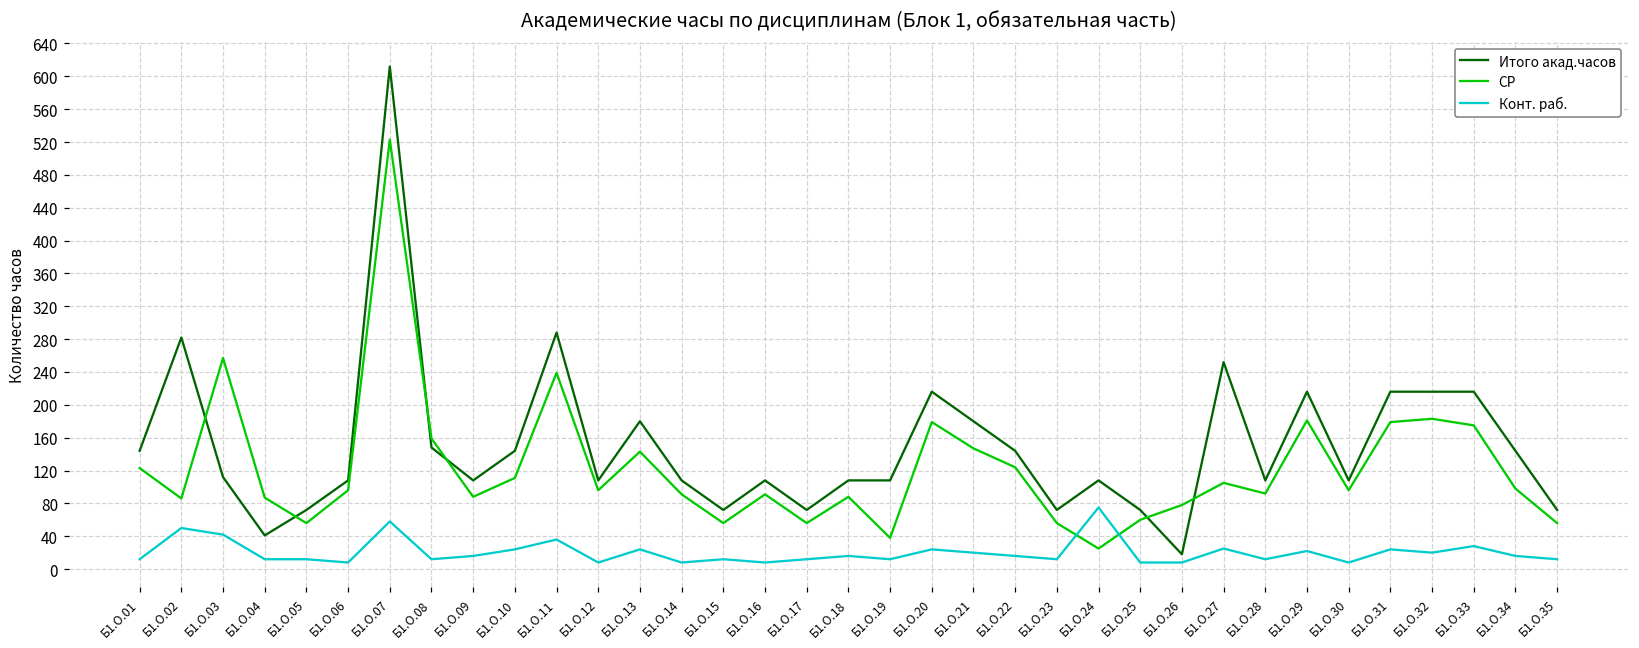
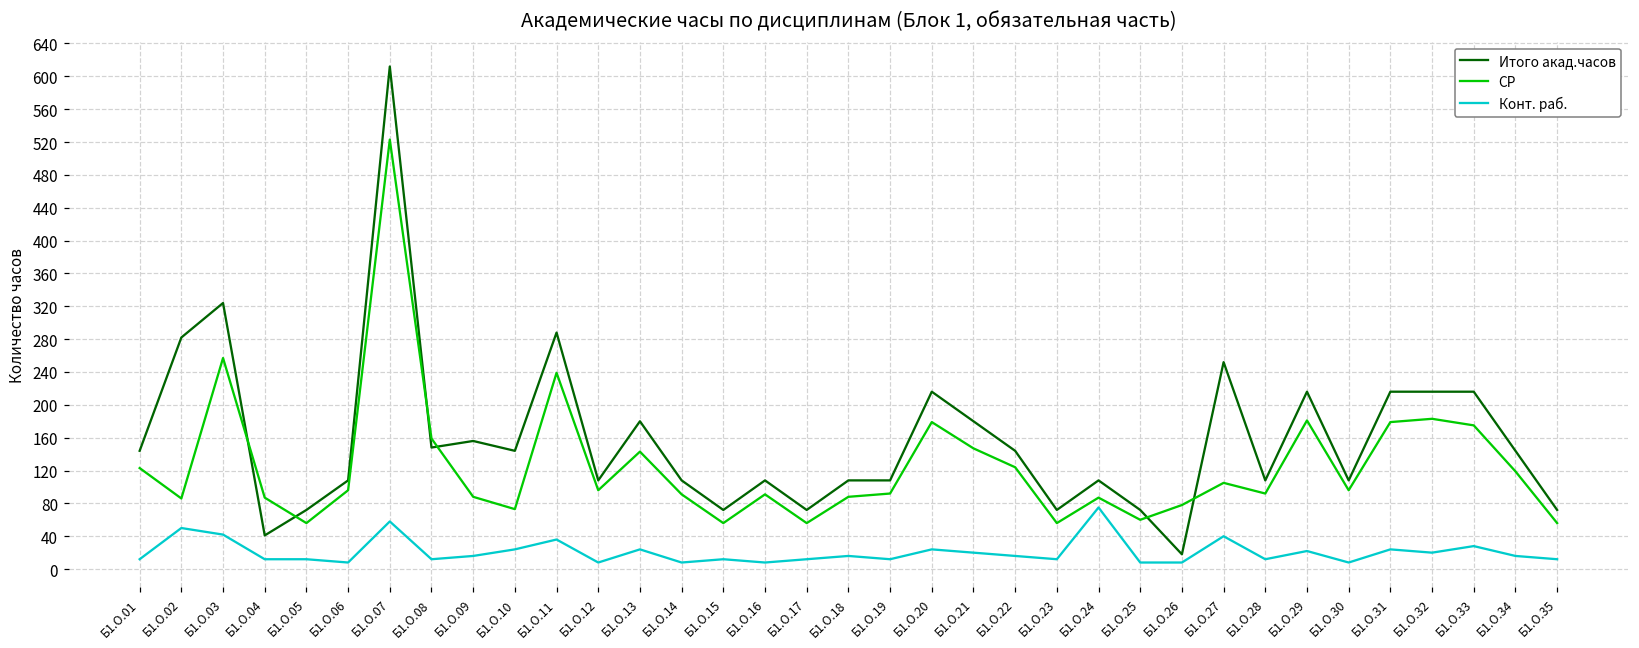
  {
    "Итого акад.часов": {
      "Б1.О.01": 140,
      "Б1.О.02": 280,
-     "Б1.О.03": 110,
+     "Б1.О.03": 320,
      "Б1.О.04": 40,
      "Б1.О.05": 70,
      "Б1.О.06": 110,
      "Б1.О.07": 610,
      "Б1.О.08": 150,
-     "Б1.О.09": 110,
+     "Б1.О.09": 160,
      "Б1.О.10": 140,
      "Б1.О.11": 290,
      "Б1.О.12": 110,
      "Б1.О.13": 180,
      "Б1.О.14": 110,
      "Б1.О.15": 70,
      "Б1.О.16": 110,
      "Б1.О.17": 70,
      "Б1.О.18": 110,
      "Б1.О.19": 110,
      "Б1.О.20": 220,
      "Б1.О.21": 180,
      "Б1.О.22": 140,
      "Б1.О.23": 70,
      "Б1.О.24": 110,
      "Б1.О.25": 70,
      "Б1.О.26": 20,
      "Б1.О.27": 250,
      "Б1.О.28": 110,
      "Б1.О.29": 220,
      "Б1.О.30": 110,
      "Б1.О.31": 220,
      "Б1.О.32": 220,
      "Б1.О.33": 220,
      "Б1.О.34": 140,
      "Б1.О.35": 70
    },
    "СР": {
      "Б1.О.01": 120,
      "Б1.О.02": 90,
      "Б1.О.03": 260,
      "Б1.О.04": 90,
      "Б1.О.05": 60,
      "Б1.О.06": 100,
      "Б1.О.07": 520,
      "Б1.О.08": 160,
      "Б1.О.09": 90,
-     "Б1.О.10": 110,
+     "Б1.О.10": 70,
      "Б1.О.11": 240,
      "Б1.О.12": 100,
      "Б1.О.13": 140,
      "Б1.О.14": 90,
      "Б1.О.15": 60,
      "Б1.О.16": 90,
      "Б1.О.17": 60,
      "Б1.О.18": 90,
-     "Б1.О.19": 40,
+     "Б1.О.19": 90,
      "Б1.О.20": 180,
      "Б1.О.21": 150,
      "Б1.О.22": 120,
      "Б1.О.23": 60,
-     "Б1.О.24": 30,
+     "Б1.О.24": 90,
      "Б1.О.25": 60,
      "Б1.О.26": 80,
      "Б1.О.27": 110,
      "Б1.О.28": 90,
      "Б1.О.29": 180,
      "Б1.О.30": 100,
      "Б1.О.31": 180,
      "Б1.О.32": 180,
      "Б1.О.33": 180,
-     "Б1.О.34": 100,
+     "Б1.О.34": 120,
      "Б1.О.35": 60
    },
    "Конт. раб.": {
      "Б1.О.01": 10,
      "Б1.О.02": 50,
      "Б1.О.03": 40,
      "Б1.О.04": 10,
      "Б1.О.05": 10,
      "Б1.О.06": 10,
      "Б1.О.07": 60,
      "Б1.О.08": 10,
      "Б1.О.09": 20,
      "Б1.О.10": 20,
      "Б1.О.11": 40,
      "Б1.О.12": 10,
      "Б1.О.13": 20,
      "Б1.О.14": 10,
      "Б1.О.15": 10,
      "Б1.О.16": 10,
      "Б1.О.17": 10,
      "Б1.О.18": 20,
      "Б1.О.19": 10,
      "Б1.О.20": 20,
      "Б1.О.21": 20,
      "Б1.О.22": 20,
      "Б1.О.23": 10,
      "Б1.О.24": 80,
      "Б1.О.25": 10,
      "Б1.О.26": 10,
-     "Б1.О.27": 30,
+     "Б1.О.27": 40,
      "Б1.О.28": 10,
      "Б1.О.29": 20,
      "Б1.О.30": 10,
      "Б1.О.31": 20,
      "Б1.О.32": 20,
      "Б1.О.33": 30,
      "Б1.О.34": 20,
      "Б1.О.35": 10
    }
  }
